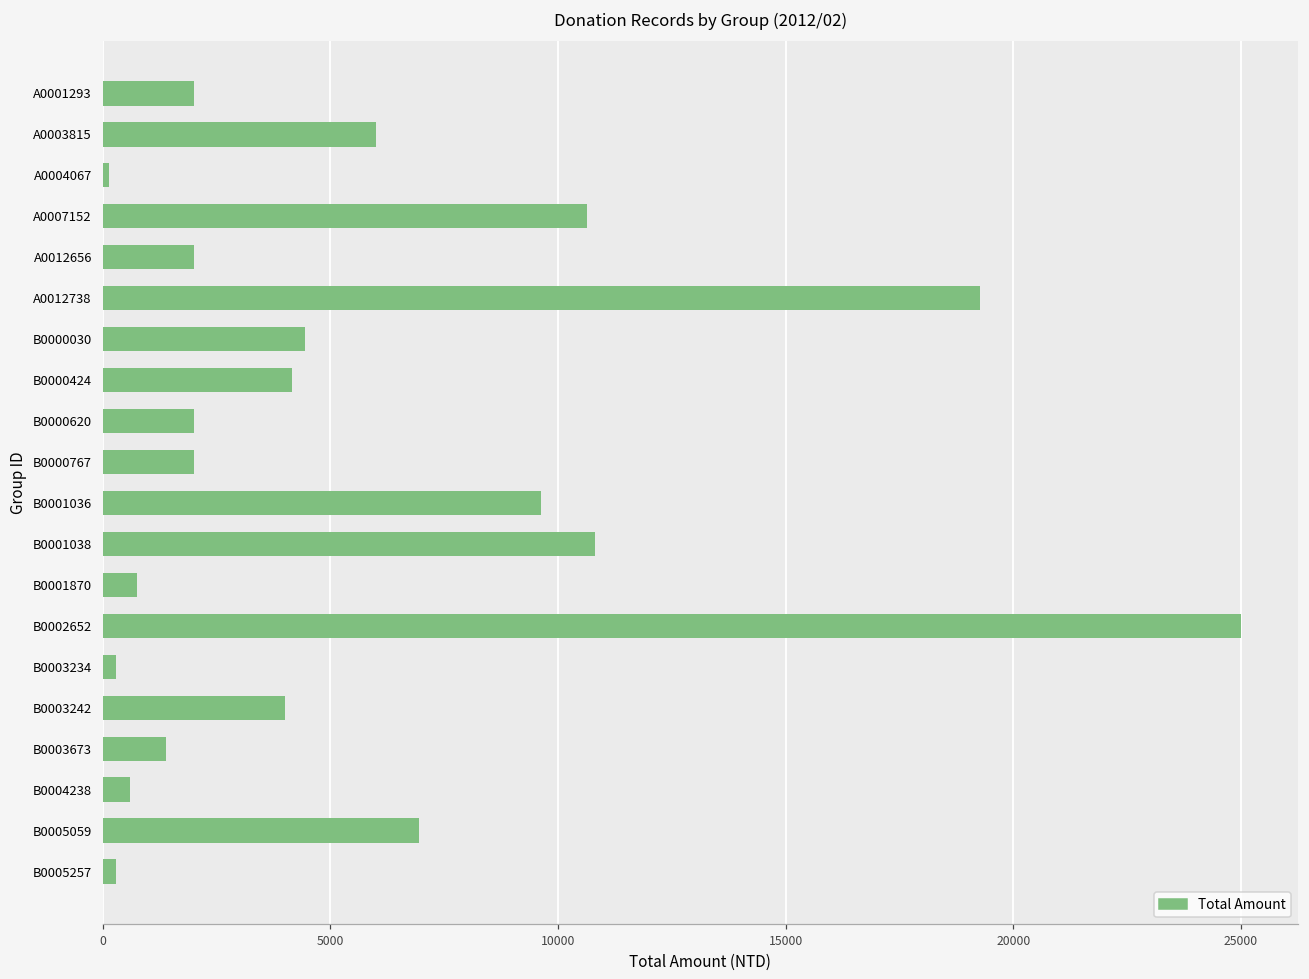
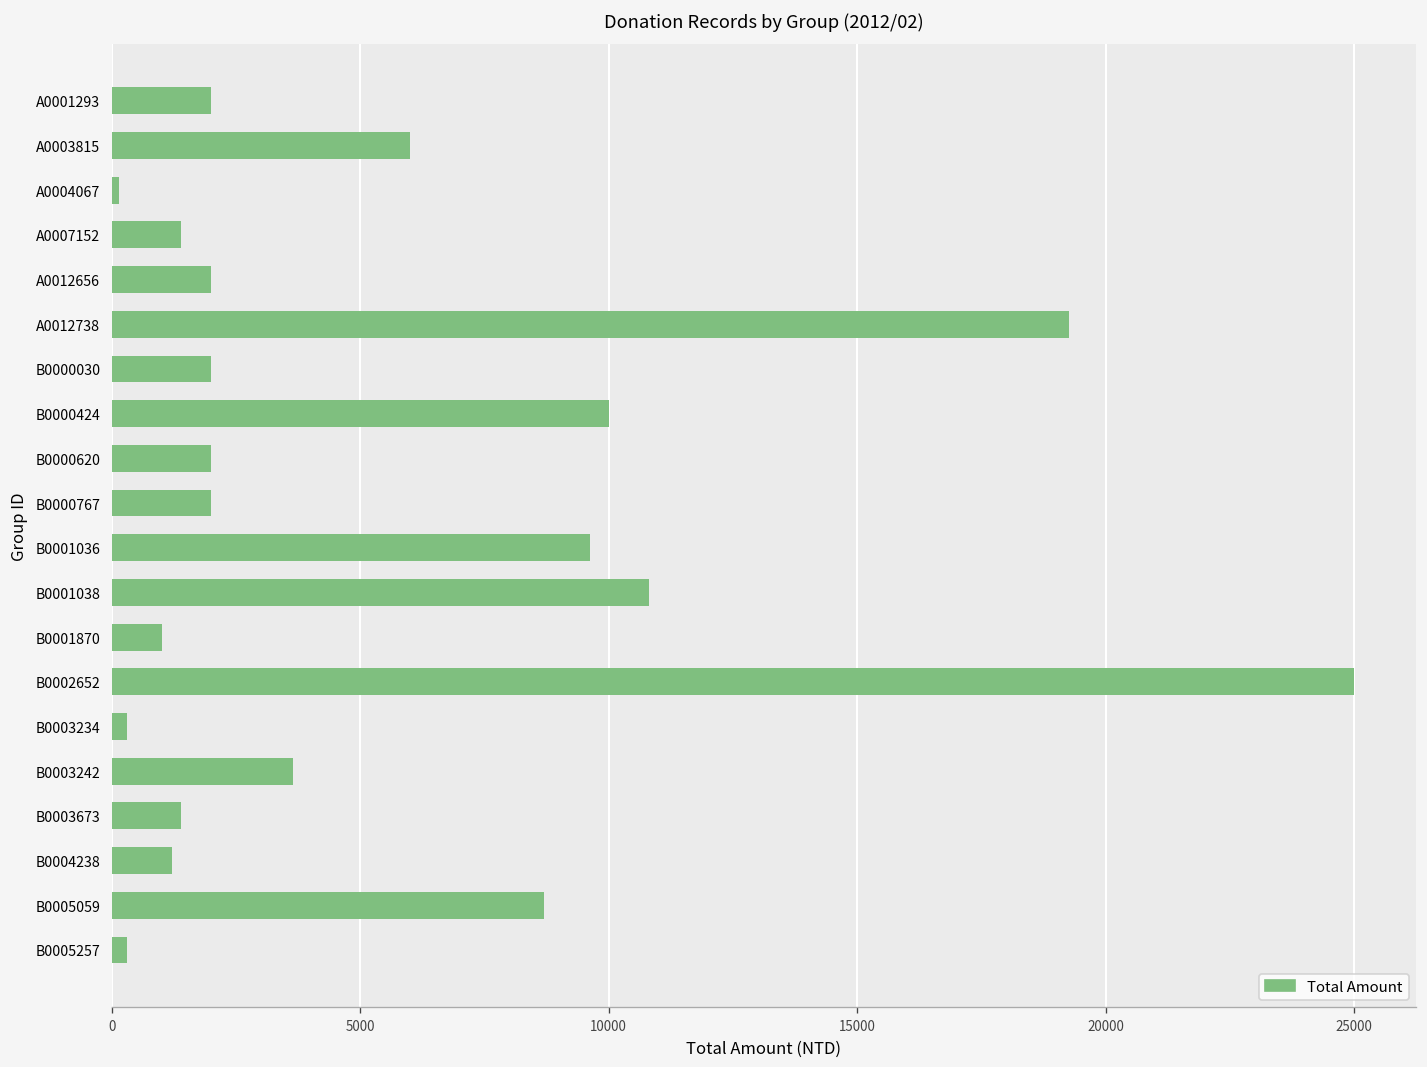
  {
    "A0001293": 2000,
    "A0003815": 6000,
    "A0004067": 200,
-   "A0007152": 10600,
+   "A0007152": 1400,
    "A0012656": 2000,
    "A0012738": 19300,
-   "B0000030": 4500,
-   "B0000424": 4100,
+   "B0000030": 2000,
+   "B0000424": 10000,
    "B0000620": 2000,
    "B0000767": 2000,
    "B0001036": 9600,
    "B0001038": 10800,
-   "B0001870": 800,
+   "B0001870": 1000,
    "B0002652": 25000,
    "B0003234": 300,
-   "B0003242": 4000,
+   "B0003242": 3600,
    "B0003673": 1400,
-   "B0004238": 600,
-   "B0005059": 6900,
+   "B0004238": 1200,
+   "B0005059": 8700,
    "B0005257": 300
  }
